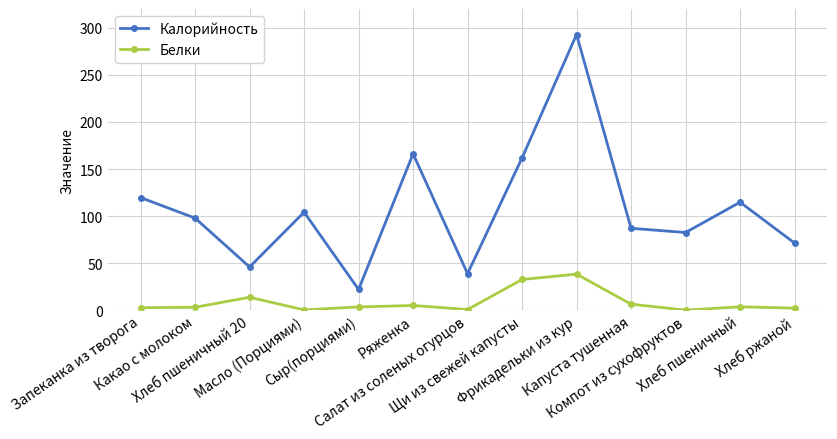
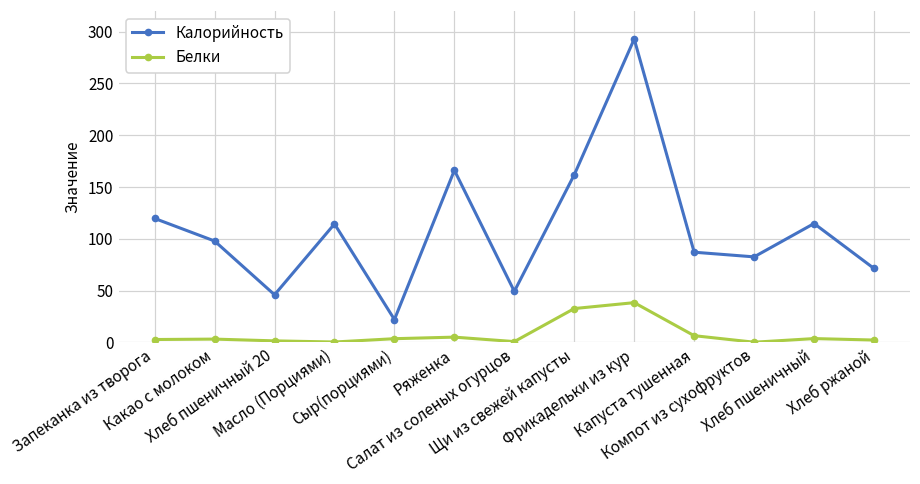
  {
    "Калорийность": {
      "Запеканка из творога": 120,
      "Какао с молоком": 100,
      "Хлеб пшеничный 20": 50,
-     "Масло (Порциями)": 100,
+     "Масло (Порциями)": 110,
      "Сыр(порциями)": 20,
      "Ряженка": 170,
-     "Салат из соленых огурцов": 40,
+     "Салат из соленых огурцов": 50,
      "Щи из свежей капусты": 160,
      "Фрикадельки из кур": 290,
      "Капуста тушенная": 90,
      "Компот из сухофруктов": 80,
      "Хлеб пшеничный": 110,
      "Хлеб ржаной": 70
    },
    "Белки": {
      "Запеканка из творога": 0,
      "Какао с молоком": 0,
-     "Хлеб пшеничный 20": 10,
+     "Хлеб пшеничный 20": 0,
      "Масло (Порциями)": 0,
      "Сыр(порциями)": 0,
      "Ряженка": 10,
      "Салат из соленых огурцов": 0,
      "Щи из свежей капусты": 30,
      "Фрикадельки из кур": 40,
      "Капуста тушенная": 10,
      "Компот из сухофруктов": 0,
      "Хлеб пшеничный": 0,
      "Хлеб ржаной": 0
    }
  }
